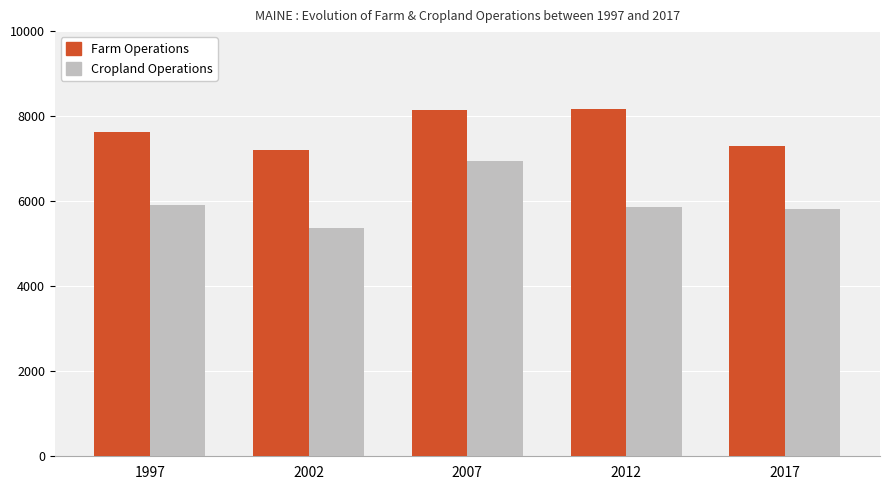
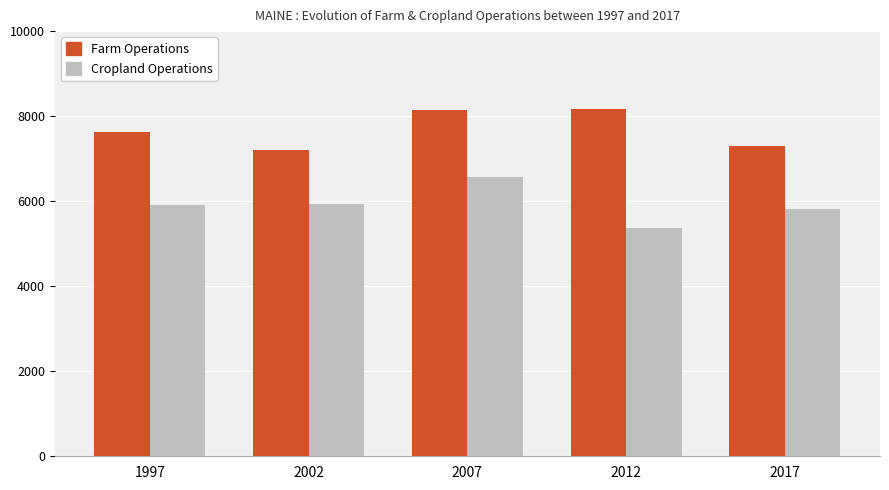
  {
    "Farm Operations": {
      "1997": 7600,
      "2002": 7200,
      "2007": 8100,
      "2012": 8200,
      "2017": 7300
    },
    "Cropland Operations": {
      "1997": 5900,
-     "2002": 5400,
-     "2007": 7000,
-     "2012": 5900,
+     "2002": 5900,
+     "2007": 6600,
+     "2012": 5400,
      "2017": 5800
    }
  }
